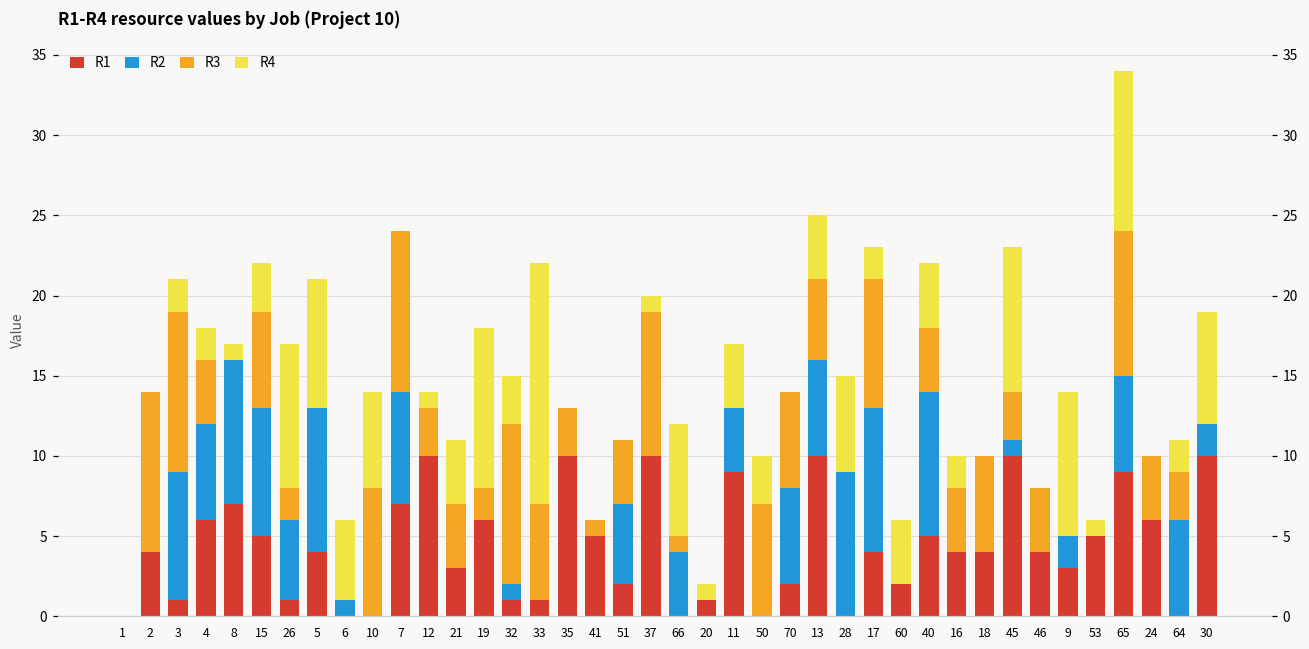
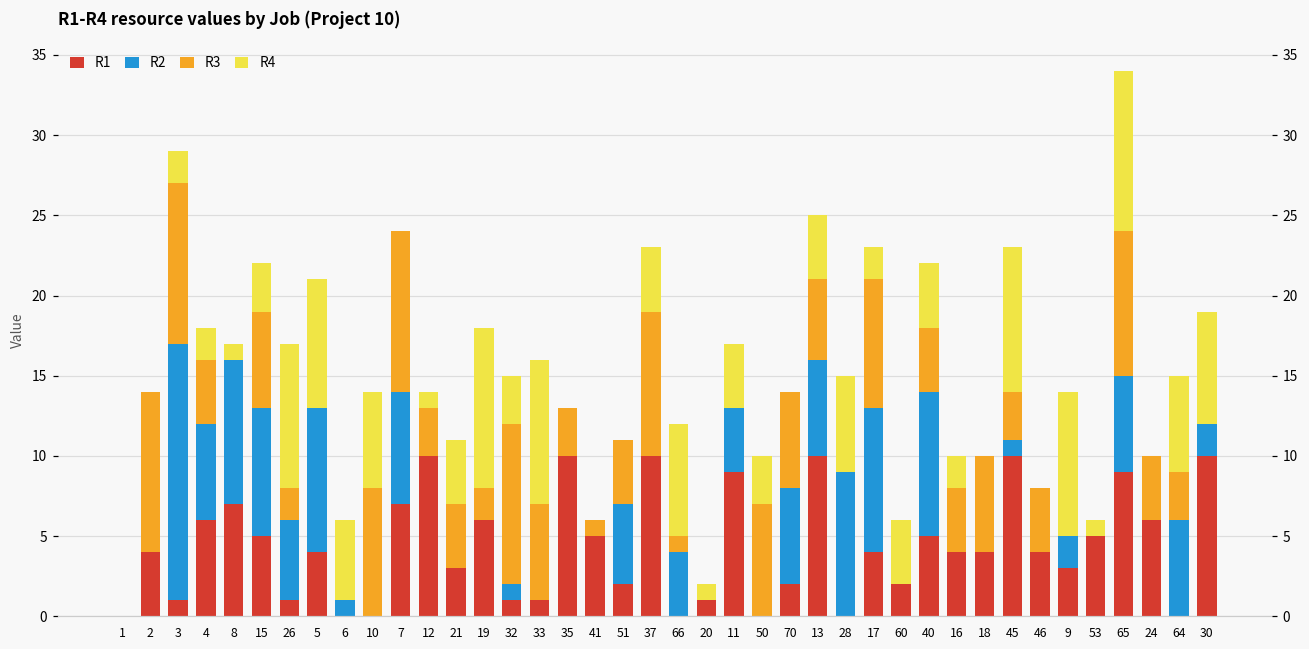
  {
    "R1": {
      "1": 0,
      "2": 4,
      "3": 1,
      "4": 6,
      "8": 7,
      "15": 5,
      "26": 1,
      "5": 4,
      "6": 0,
      "10": 0,
      "7": 7,
      "12": 10,
      "21": 3,
      "19": 6,
      "32": 1,
      "33": 1,
      "35": 10,
      "41": 5,
      "51": 2,
      "37": 10,
      "66": 0,
      "20": 1,
      "11": 9,
      "50": 0,
      "70": 2,
      "13": 10,
      "28": 0,
      "17": 4,
      "60": 2,
      "40": 5,
      "16": 4,
      "18": 4,
      "45": 10,
      "46": 4,
      "9": 3,
      "53": 5,
      "65": 9,
      "24": 6,
      "64": 0,
      "30": 10
    },
    "R2": {
      "1": 0,
      "2": 0,
-     "3": 8,
+     "3": 16,
      "4": 6,
      "8": 9,
      "15": 8,
      "26": 5,
      "5": 9,
      "6": 1,
      "10": 0,
      "7": 7,
      "12": 0,
      "21": 0,
      "19": 0,
      "32": 1,
      "33": 0,
      "35": 0,
      "41": 0,
      "51": 5,
      "37": 0,
      "66": 4,
      "20": 0,
      "11": 4,
      "50": 0,
      "70": 6,
      "13": 6,
      "28": 9,
      "17": 9,
      "60": 0,
      "40": 9,
      "16": 0,
      "18": 0,
      "45": 1,
      "46": 0,
      "9": 2,
      "53": 0,
      "65": 6,
      "24": 0,
      "64": 6,
      "30": 2
    },
    "R3": {
      "1": 0,
      "2": 10,
      "3": 10,
      "4": 4,
      "8": 0,
      "15": 6,
      "26": 2,
      "5": 0,
      "6": 0,
      "10": 8,
      "7": 10,
      "12": 3,
      "21": 4,
      "19": 2,
      "32": 10,
      "33": 6,
      "35": 3,
      "41": 1,
      "51": 4,
      "37": 9,
      "66": 1,
      "20": 0,
      "11": 0,
      "50": 7,
      "70": 6,
      "13": 5,
      "28": 0,
      "17": 8,
      "60": 0,
      "40": 4,
      "16": 4,
      "18": 6,
      "45": 3,
      "46": 4,
      "9": 0,
      "53": 0,
      "65": 9,
      "24": 4,
      "64": 3,
      "30": 0
    },
    "R4": {
      "1": 0,
      "2": 0,
      "3": 2,
      "4": 2,
      "8": 1,
      "15": 3,
      "26": 9,
      "5": 8,
      "6": 5,
      "10": 6,
      "7": 0,
      "12": 1,
      "21": 4,
      "19": 10,
      "32": 3,
-     "33": 15,
+     "33": 9,
      "35": 0,
      "41": 0,
      "51": 0,
-     "37": 1,
+     "37": 4,
      "66": 7,
      "20": 1,
      "11": 4,
      "50": 3,
      "70": 0,
      "13": 4,
      "28": 6,
      "17": 2,
      "60": 4,
      "40": 4,
      "16": 2,
      "18": 0,
      "45": 9,
      "46": 0,
      "9": 9,
      "53": 1,
      "65": 10,
      "24": 0,
-     "64": 2,
+     "64": 6,
      "30": 7
    }
  }
